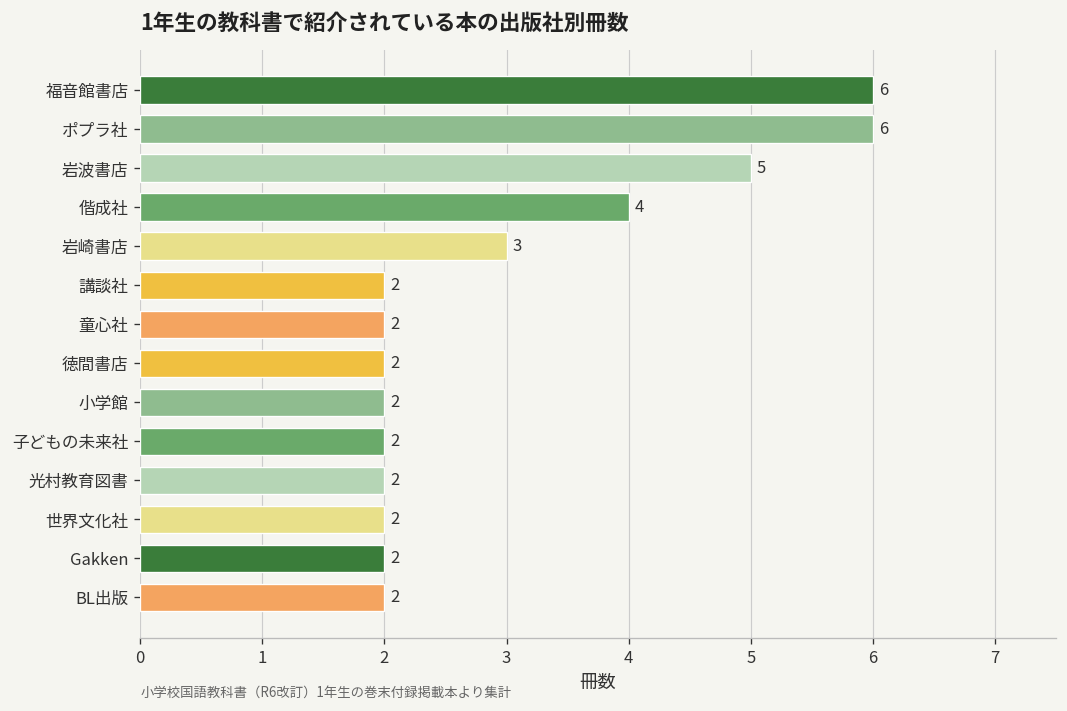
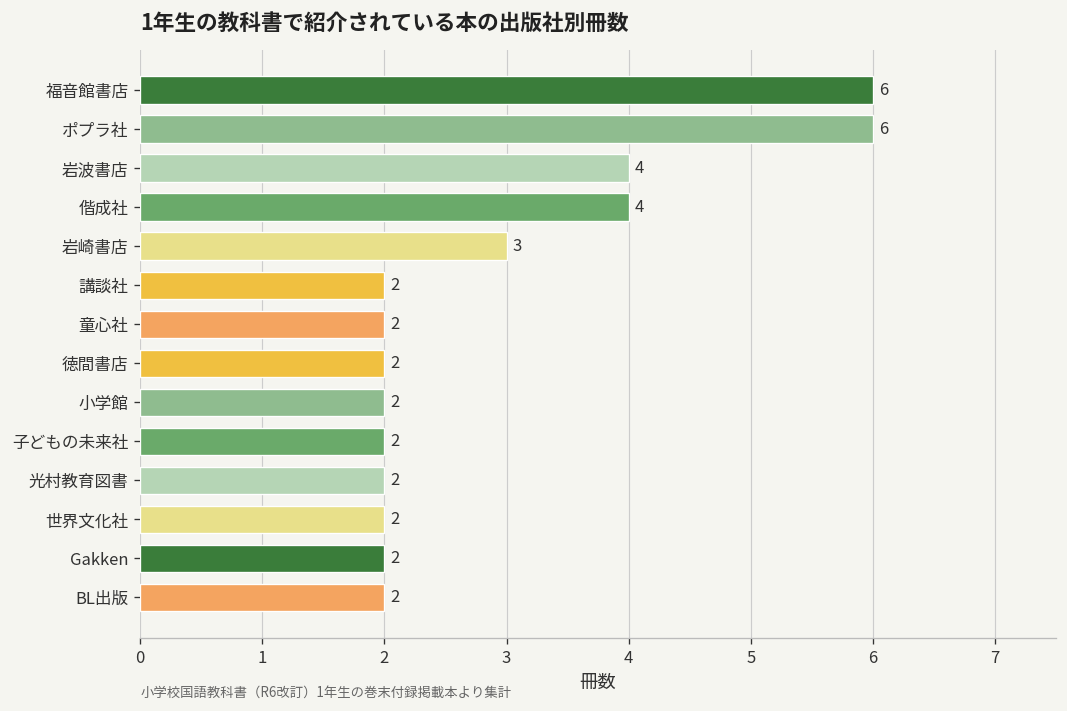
  {
    "福音館書店": 6,
    "ポプラ社": 6,
-   "岩波書店": 5,
+   "岩波書店": 4,
    "偕成社": 4,
    "岩崎書店": 3,
    "講談社": 2,
    "童心社": 2,
    "徳間書店": 2,
    "小学館": 2,
    "子どもの未来社": 2,
    "光村教育図書": 2,
    "世界文化社": 2,
    "Gakken": 2,
    "BL出版": 2
  }
